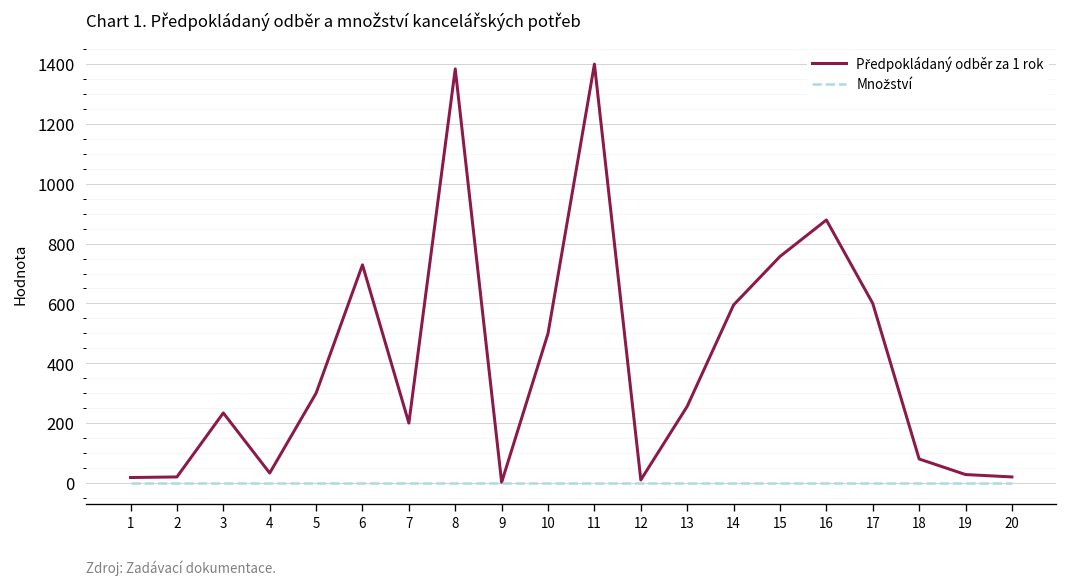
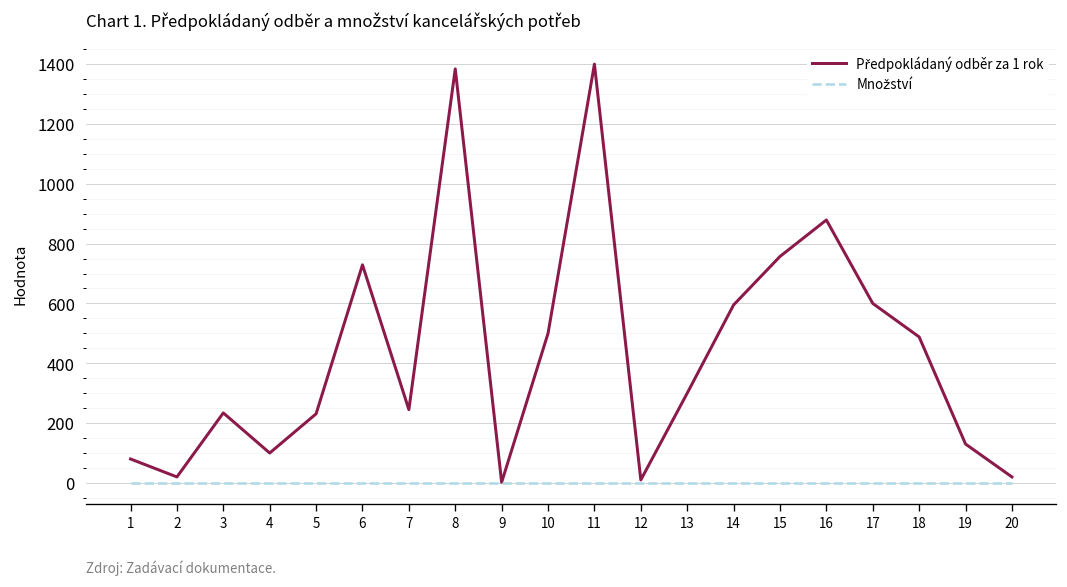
  {
    "Předpokládaný odběr za 1 rok": {
-     "1": 20,
+     "1": 80,
      "2": 20,
      "3": 230,
-     "4": 30,
-     "5": 300,
+     "4": 100,
+     "5": 230,
      "6": 730,
-     "7": 200,
+     "7": 250,
      "8": 1380,
      "10": 500,
      "11": 1400,
-     "13": 260,
+     "13": 300,
      "14": 600,
      "15": 760,
      "16": 880,
      "17": 600,
-     "18": 80,
-     "19": 30,
+     "18": 490,
+     "19": 130,
      "20": 20
    },
    "Množství": {
      "1": 0,
      "2": 0,
      "3": 0,
      "4": 0,
      "5": 0,
      "6": 0,
      "7": 0,
      "8": 0,
      "10": 0,
      "11": 0,
      "13": 0,
      "14": 0,
      "15": 0,
      "16": 0,
      "17": 0,
      "18": 0,
      "19": 0,
      "20": 0
    }
  }
